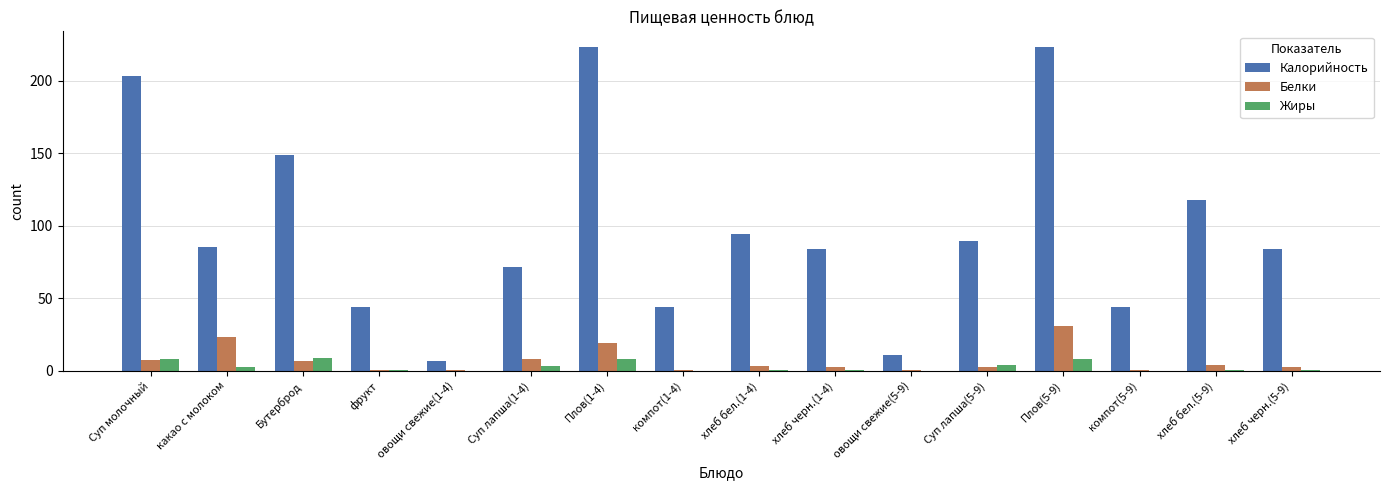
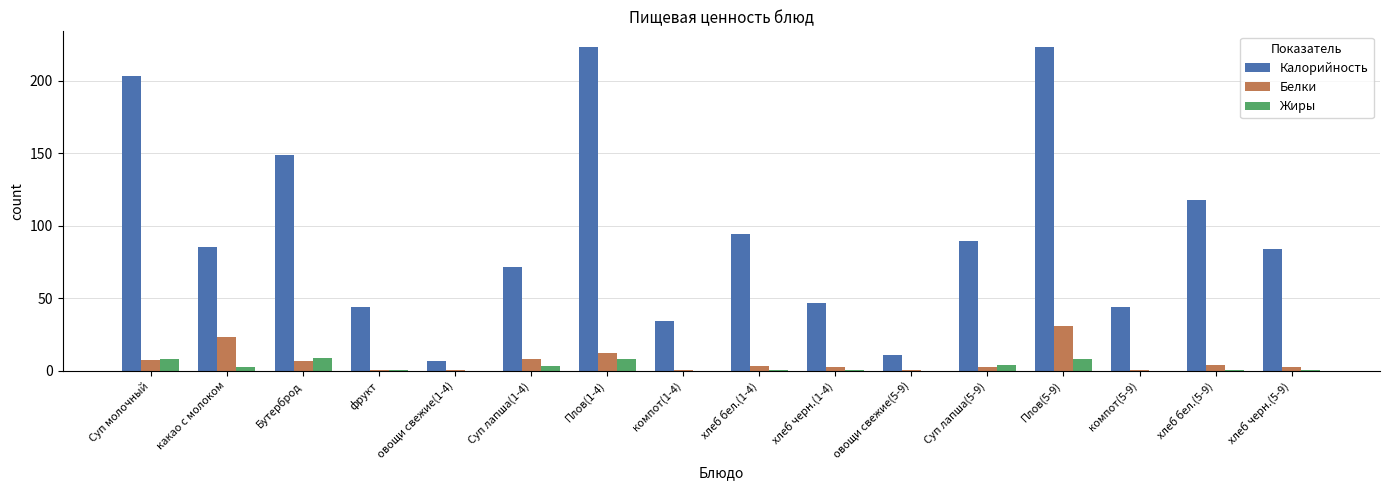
  {
    "Калорийность": {
      "Суп молочный": 203,
      "какао с молоком": 86,
      "Бутерброд": 149,
      "фрукт": 44,
      "овощи свежие(1-4)": 7,
      "Суп лапша(1-4)": 71,
      "Плов(1-4)": 223,
-     "компот(1-4)": 44,
+     "компот(1-4)": 35,
      "хлеб бел.(1-4)": 94,
-     "хлеб черн.(1-4)": 84,
+     "хлеб черн.(1-4)": 47,
      "овощи свежие(5-9)": 11,
      "Суп лапша(5-9)": 89,
      "Плов(5-9)": 223,
      "компот(5-9)": 44,
      "хлеб бел.(5-9)": 118,
      "хлеб черн.(5-9)": 84
    },
    "Белки": {
      "Суп молочный": 8,
      "какао с молоком": 23,
      "Бутерброд": 7,
      "Суп лапша(1-4)": 8,
-     "Плов(1-4)": 19,
+     "Плов(1-4)": 12,
      "хлеб бел.(1-4)": 3,
      "хлеб черн.(1-4)": 3,
      "Суп лапша(5-9)": 3,
      "Плов(5-9)": 31,
      "хлеб бел.(5-9)": 4,
      "хлеб черн.(5-9)": 3
    },
    "Жиры": {
      "Суп молочный": 8,
      "какао с молоком": 3,
      "Бутерброд": 9,
      "Суп лапша(1-4)": 3,
      "Плов(1-4)": 8,
      "Суп лапша(5-9)": 4,
      "Плов(5-9)": 8
    }
  }
